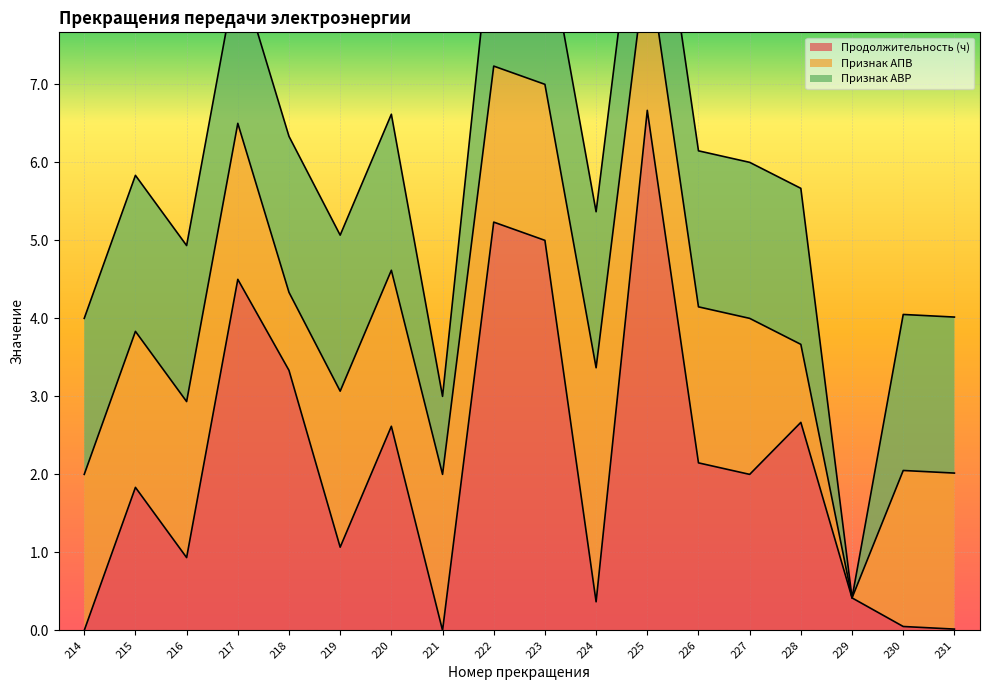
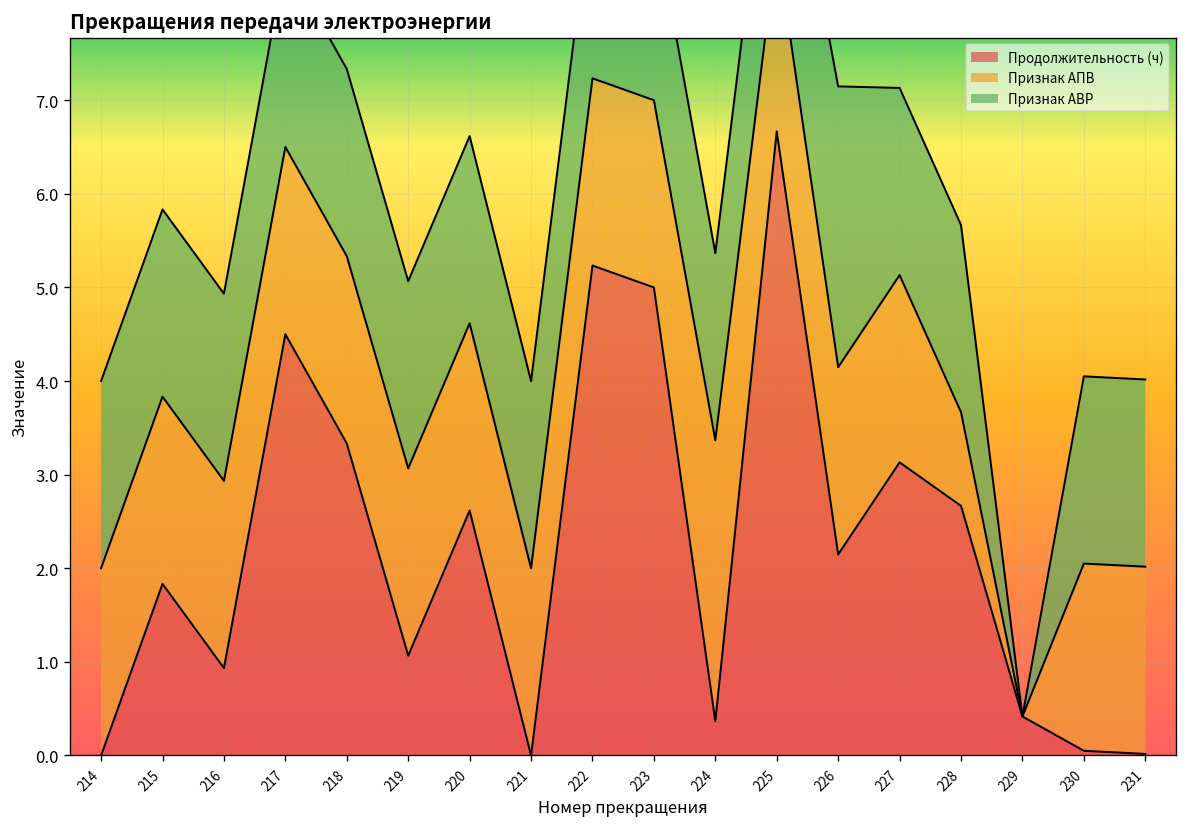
  {
    "Продолжительность (ч)": {
      "214": 0.0,
      "215": 1.8,
      "216": 0.9,
      "217": 4.5,
      "218": 3.3,
      "219": 1.1,
      "220": 2.6,
      "221": 0.0,
      "222": 5.2,
      "223": 5.0,
      "224": 0.4,
      "225": 6.7,
      "226": 2.1,
-     "227": 2.0,
+     "227": 3.1,
      "228": 2.7,
      "230": 0.0,
      "231": 0.0
    },
    "Признак АПВ": {
      "214": 2,
      "215": 2,
      "216": 2,
      "217": 2,
-     "218": 1,
+     "218": 2,
      "219": 2,
      "220": 2,
      "221": 2,
      "222": 2,
      "223": 2,
      "224": 3,
      "226": 2,
      "227": 2,
      "228": 1,
      "230": 2,
      "231": 2
    },
    "Признак АВР": {
      "214": 2,
      "215": 2,
      "216": 2,
      "218": 2,
      "219": 2,
      "220": 2,
-     "221": 1,
+     "221": 2,
      "224": 2,
-     "226": 2,
+     "226": 3,
      "227": 2,
      "228": 2,
      "230": 2,
      "231": 2
    }
  }
